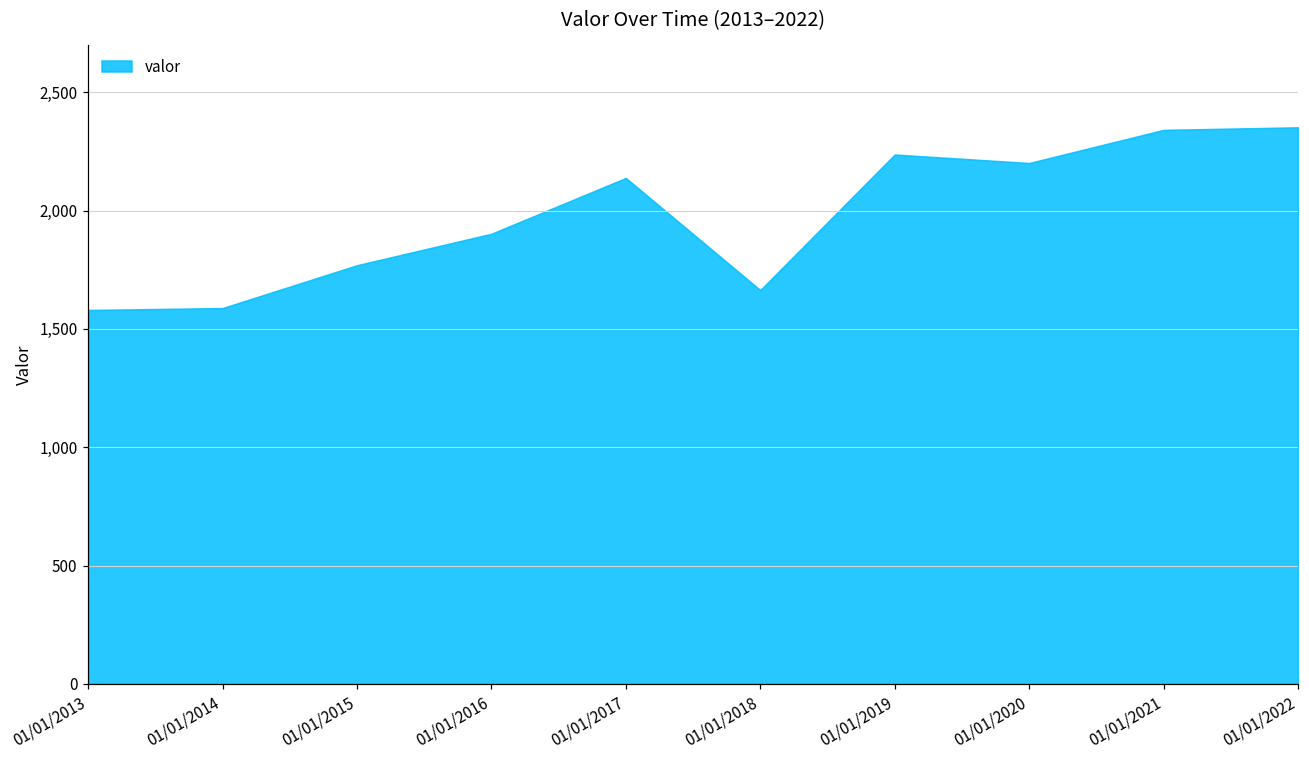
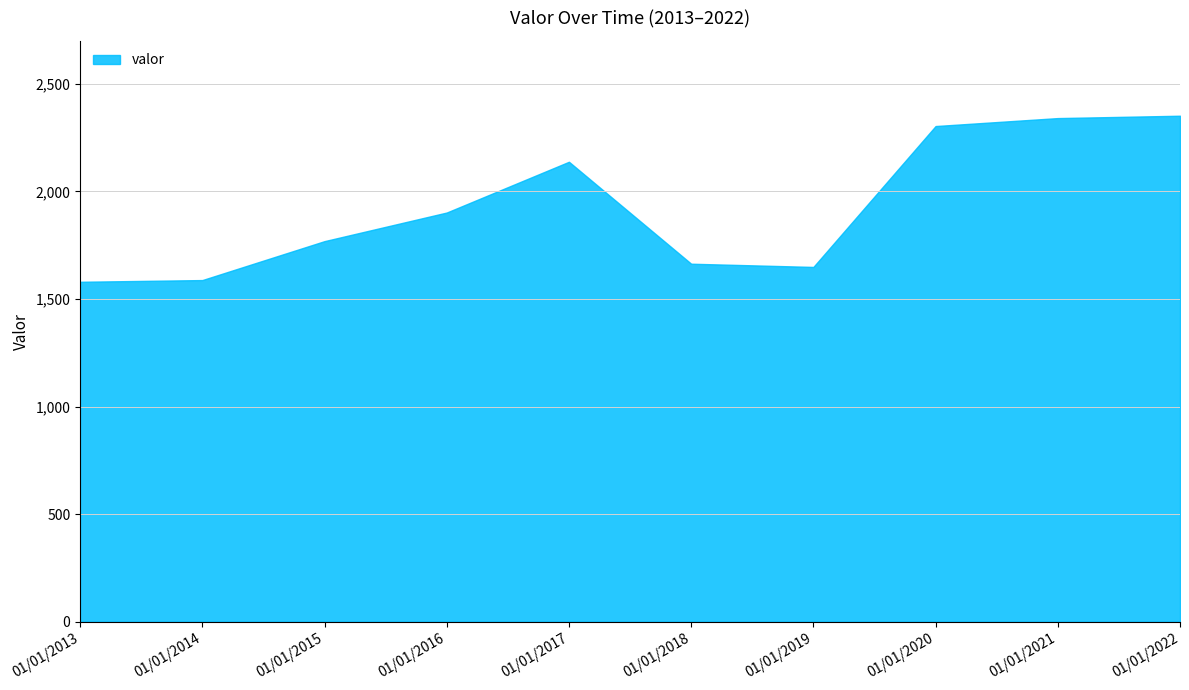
  {
    "01/01/2013": "1,580",
    "01/01/2014": "1,590",
    "01/01/2015": "1,770",
    "01/01/2016": "1,900",
    "01/01/2017": "2,140",
    "01/01/2018": "1,660",
-   "01/01/2019": "2,240",
-   "01/01/2020": "2,200",
+   "01/01/2019": "1,650",
+   "01/01/2020": "2,300",
    "01/01/2021": "2,340",
    "01/01/2022": "2,350"
  }
